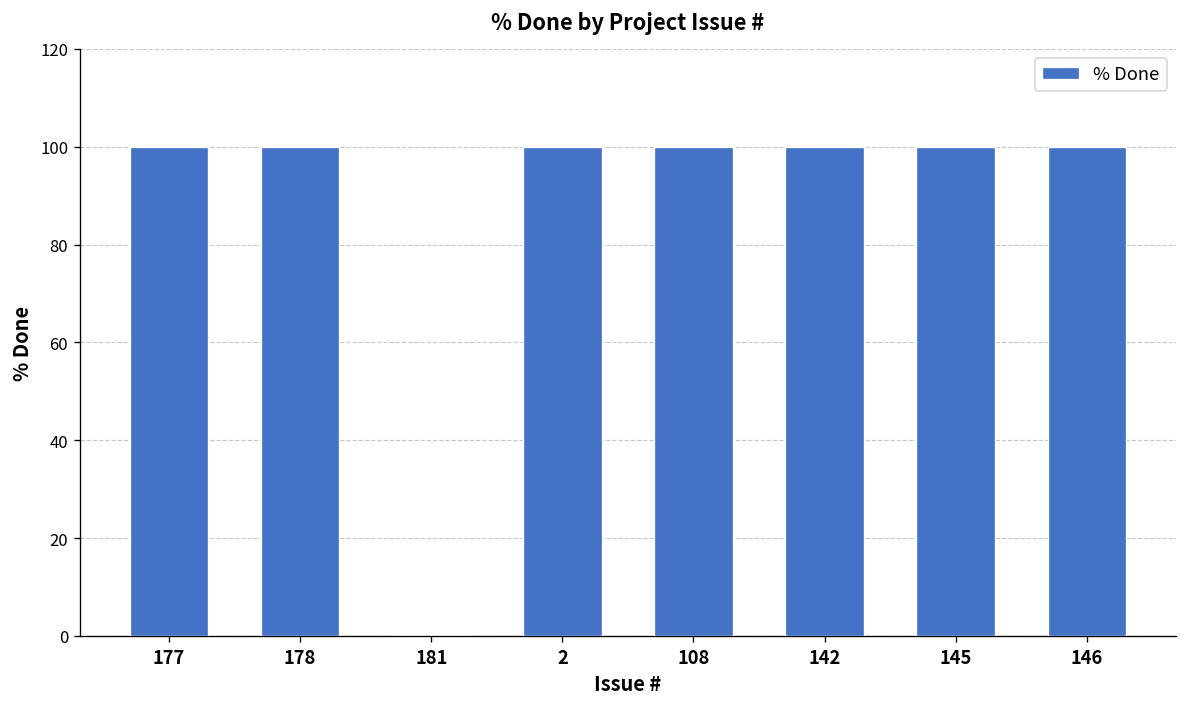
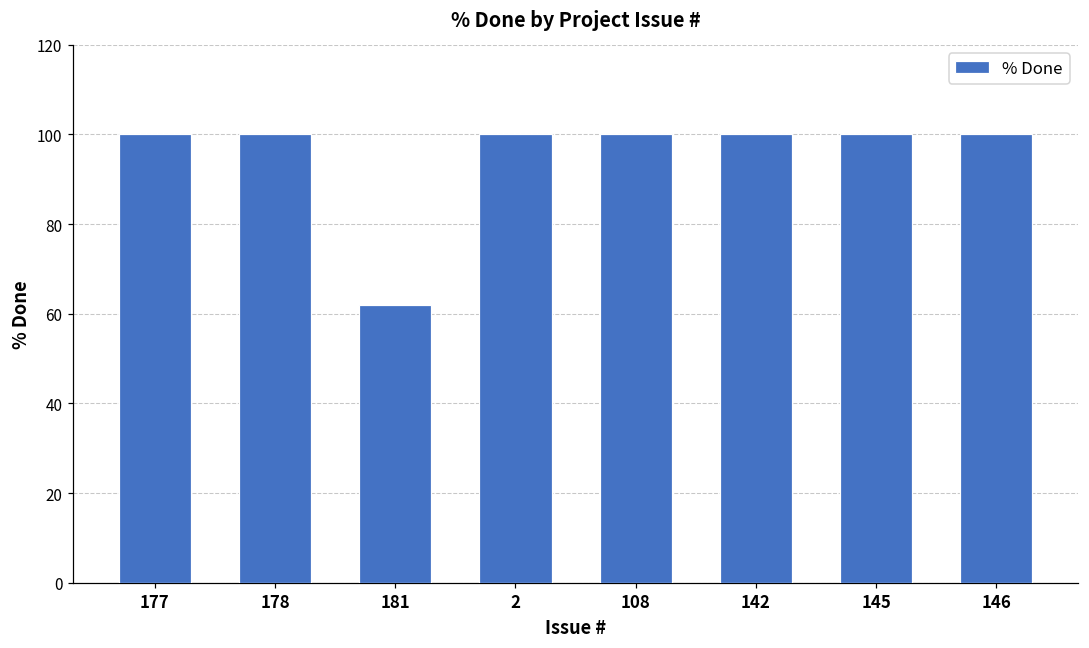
  {
    "177": 100,
    "178": 100,
-   "181": 0,
+   "181": 62,
    "2": 100,
    "108": 100,
    "142": 100,
    "145": 100,
    "146": 100
  }
